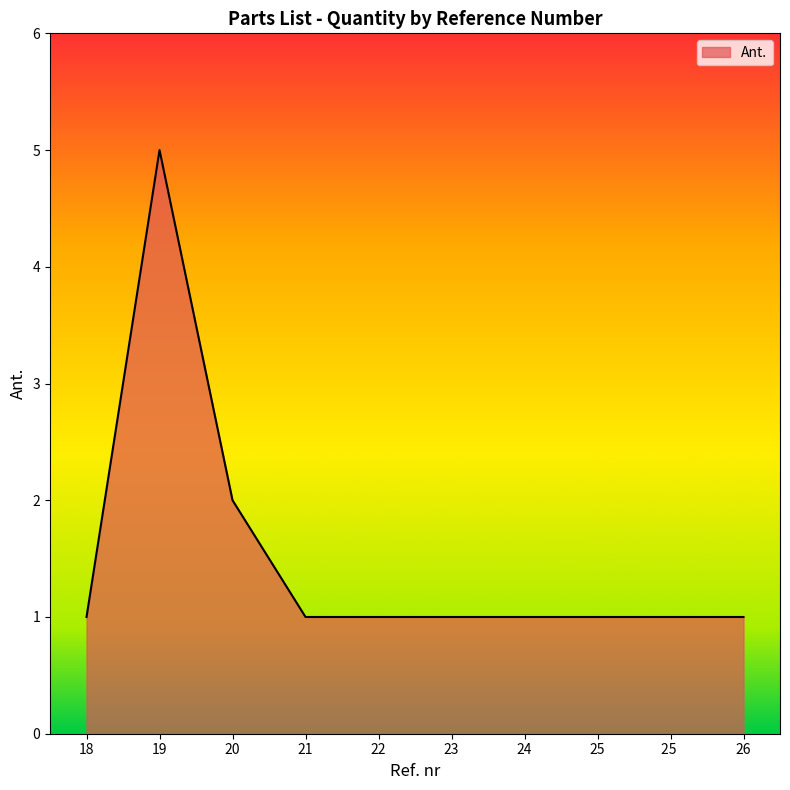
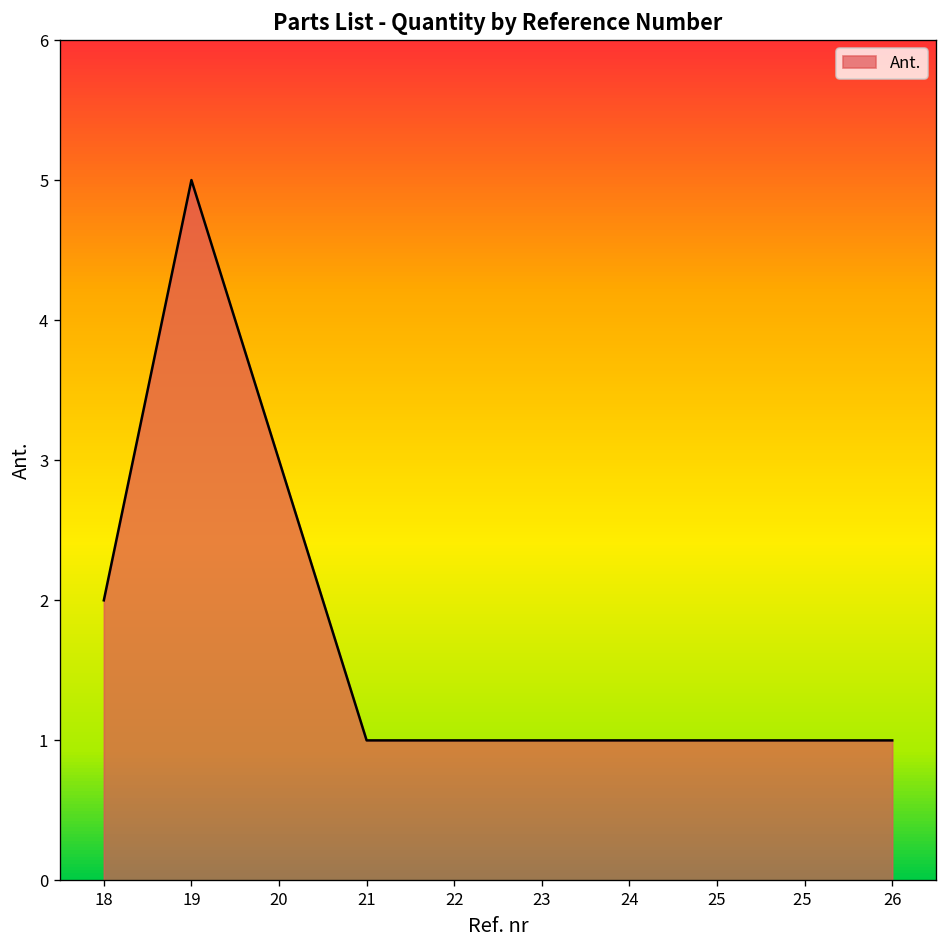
  {
-   "18": 1,
+   "18": 2,
    "19": 5,
-   "20": 2,
+   "20": 3,
    "21": 1,
    "22": 1,
    "23": 1,
    "24": 1,
    "26": 1
  }
